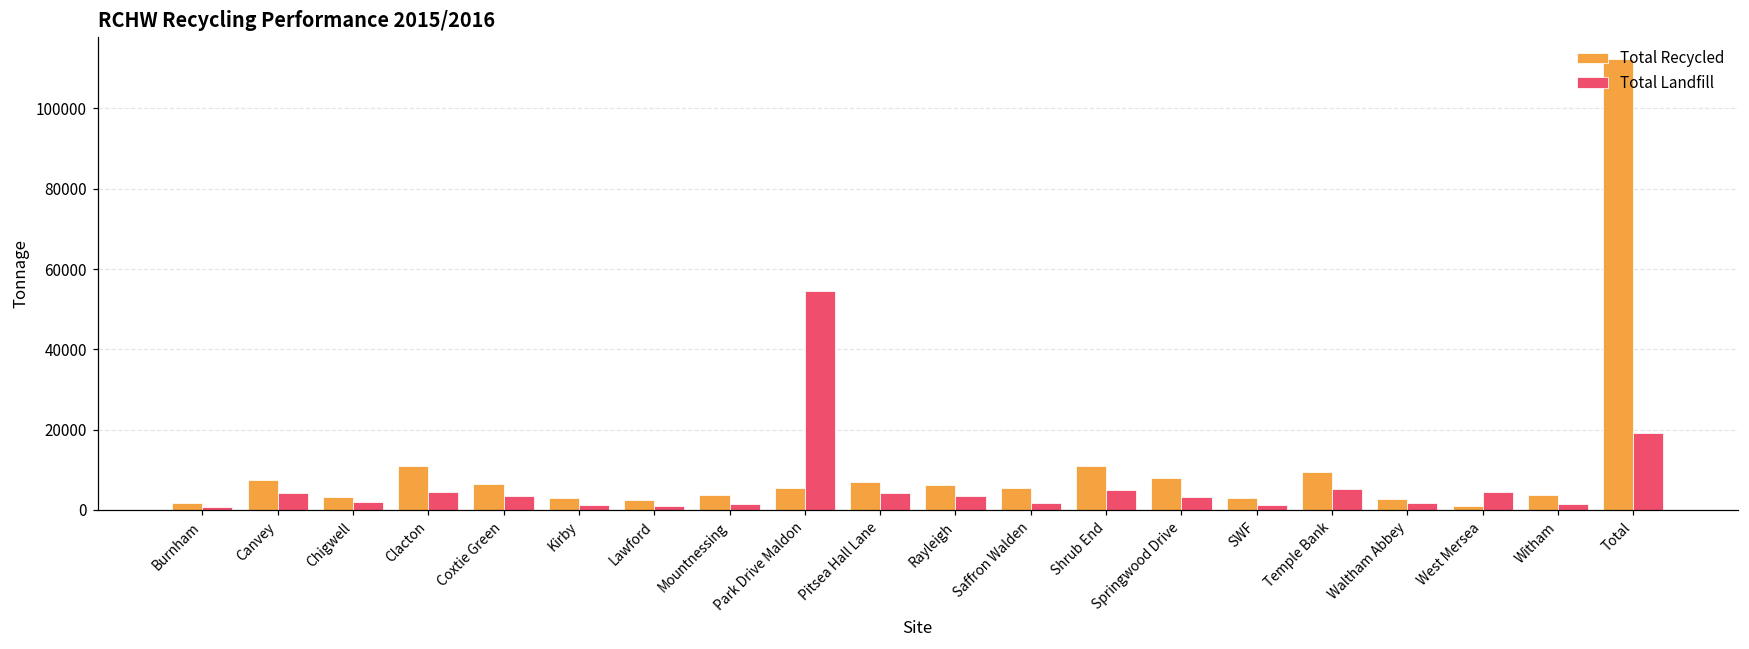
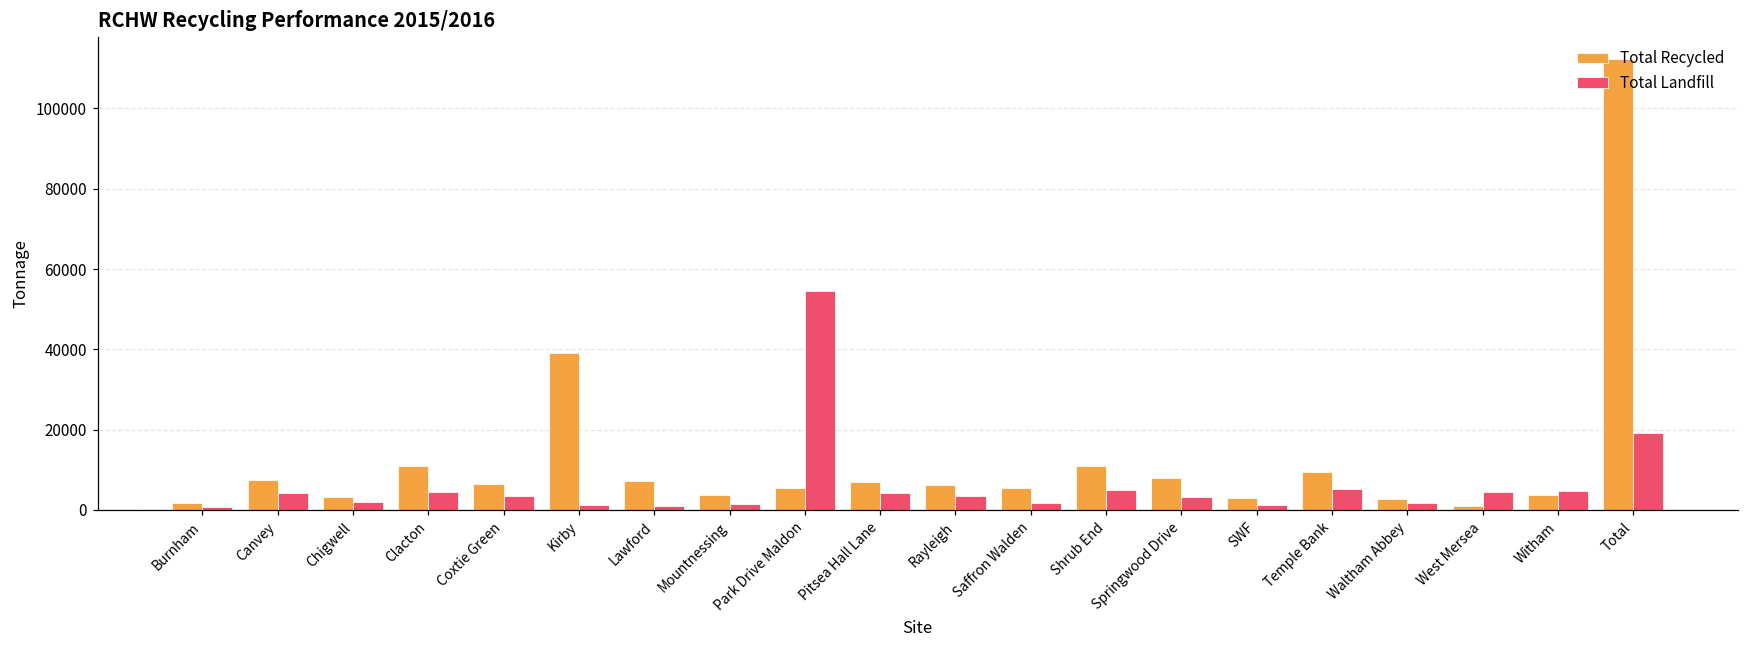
  {
    "Total Recycled": {
      "Burnham": 2000,
      "Canvey": 7000,
      "Chigwell": 3000,
      "Clacton": 11000,
      "Coxtie Green": 6000,
-     "Kirby": 3000,
-     "Lawford": 3000,
+     "Kirby": 39000,
+     "Lawford": 7000,
      "Mountnessing": 4000,
      "Park Drive Maldon": 5000,
      "Pitsea Hall Lane": 7000,
      "Rayleigh": 6000,
      "Saffron Walden": 5000,
      "Shrub End": 11000,
      "Springwood Drive": 8000,
      "SWF": 3000,
      "Temple Bank": 9000,
      "Waltham Abbey": 3000,
      "West Mersea": 1000,
      "Witham": 4000,
      "Total": 112000
    },
    "Total Landfill": {
      "Canvey": 4000,
      "Chigwell": 2000,
      "Clacton": 5000,
      "Coxtie Green": 3000,
      "Kirby": 1000,
      "Lawford": 1000,
      "Mountnessing": 2000,
      "Park Drive Maldon": 54000,
      "Pitsea Hall Lane": 4000,
      "Rayleigh": 3000,
      "Saffron Walden": 2000,
      "Shrub End": 5000,
      "Springwood Drive": 3000,
      "SWF": 1000,
      "Temple Bank": 5000,
      "Waltham Abbey": 2000,
      "West Mersea": 5000,
-     "Witham": 1000,
+     "Witham": 5000,
      "Total": 19000
    }
  }
